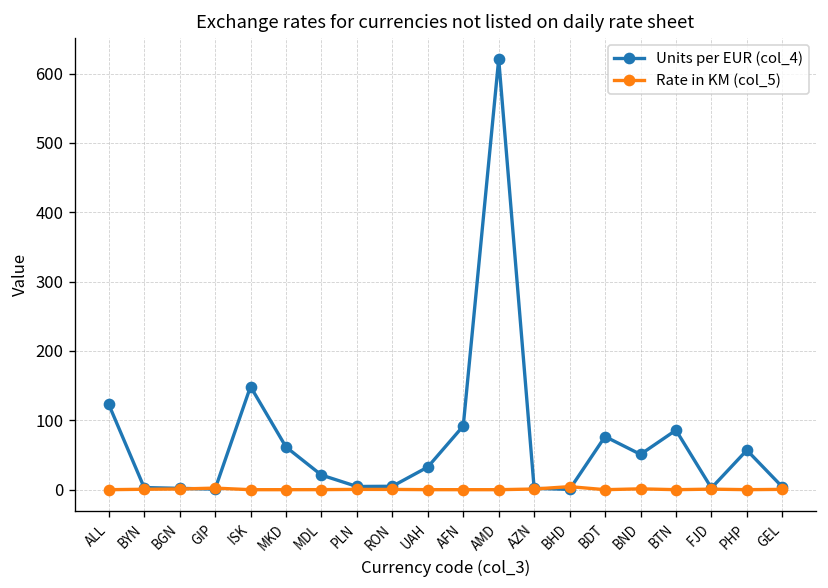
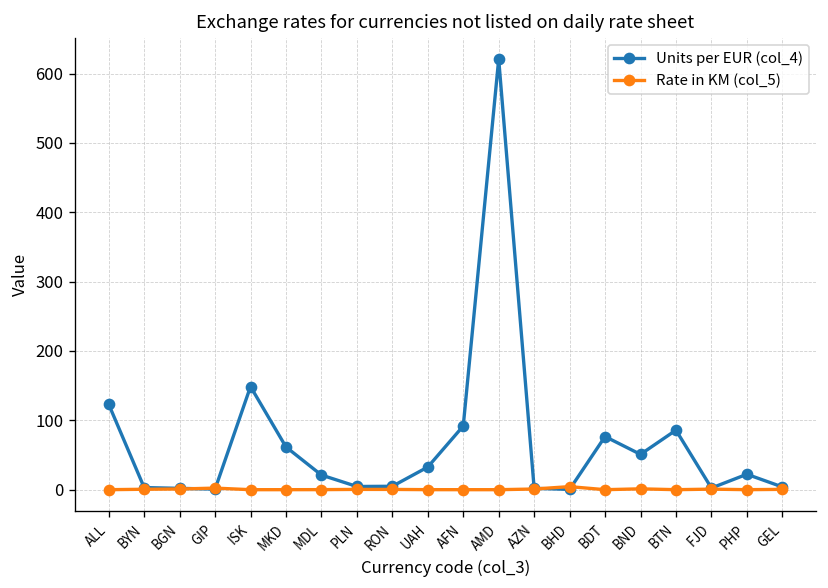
  {
    "Units per EUR (col_4)": {
      "ALL": 120,
      "ISK": 150,
      "MKD": 60,
      "MDL": 20,
      "RON": 0,
      "UAH": 30,
      "AFN": 90,
      "AMD": 620,
      "BDT": 80,
      "BND": 50,
      "BTN": 90,
-     "PHP": 60
+     "PHP": 20
    },
    "Rate in KM (col_5)": {
      "ALL": 0,
      "ISK": 0,
      "MKD": 0,
      "MDL": 0,
      "RON": 0,
      "UAH": 0,
      "AFN": 0,
      "AMD": 0,
      "BDT": 0,
      "BND": 0,
      "BTN": 0,
      "PHP": 0
    }
  }
